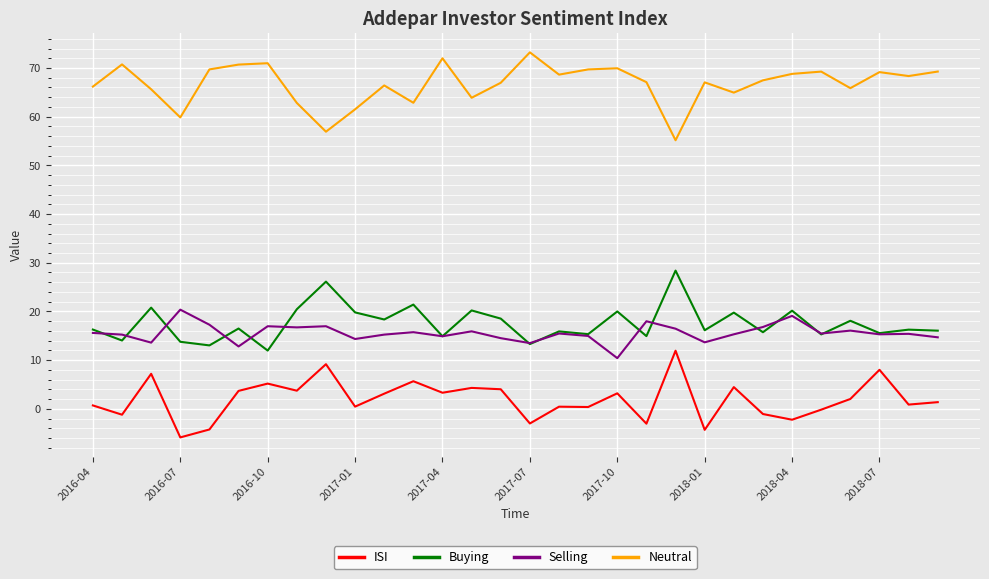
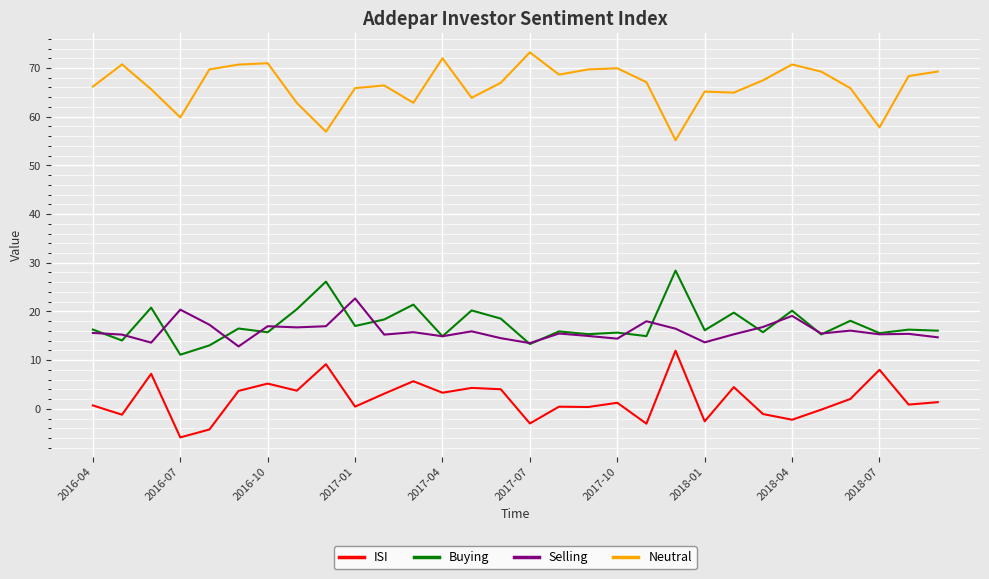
  {
    "ISI": {
      "2016-04": 1,
      "2016-07": -6,
      "2016-10": 5,
      "2017-01": 0,
      "2017-04": 3,
      "2017-07": -3,
-     "2017-10": 3,
-     "2018-01": -4,
+     "2017-10": 1,
+     "2018-01": -3,
      "2018-04": -2,
      "2018-07": 8
    },
    "Buying": {
      "2016-04": 16,
-     "2016-07": 14,
-     "2016-10": 12,
-     "2017-01": 20,
-     "2017-10": 20,
+     "2016-07": 11,
+     "2016-10": 16,
+     "2017-01": 17,
+     "2017-10": 16,
      "2018-01": 16,
      "2018-04": 20
    },
    "Selling": {
      "2016-04": 16,
      "2016-07": 20,
      "2016-10": 17,
-     "2017-01": 14,
-     "2017-10": 10,
+     "2017-01": 23,
+     "2017-10": 14,
      "2018-01": 14,
      "2018-04": 19
    },
    "Neutral": {
      "2016-04": 66,
      "2016-07": 60,
      "2016-10": 71,
-     "2017-01": 62,
+     "2017-01": 66,
      "2017-04": 72,
      "2017-07": 73,
      "2017-10": 70,
-     "2018-01": 67,
-     "2018-04": 69,
-     "2018-07": 69
+     "2018-01": 65,
+     "2018-04": 71,
+     "2018-07": 58
    }
  }
